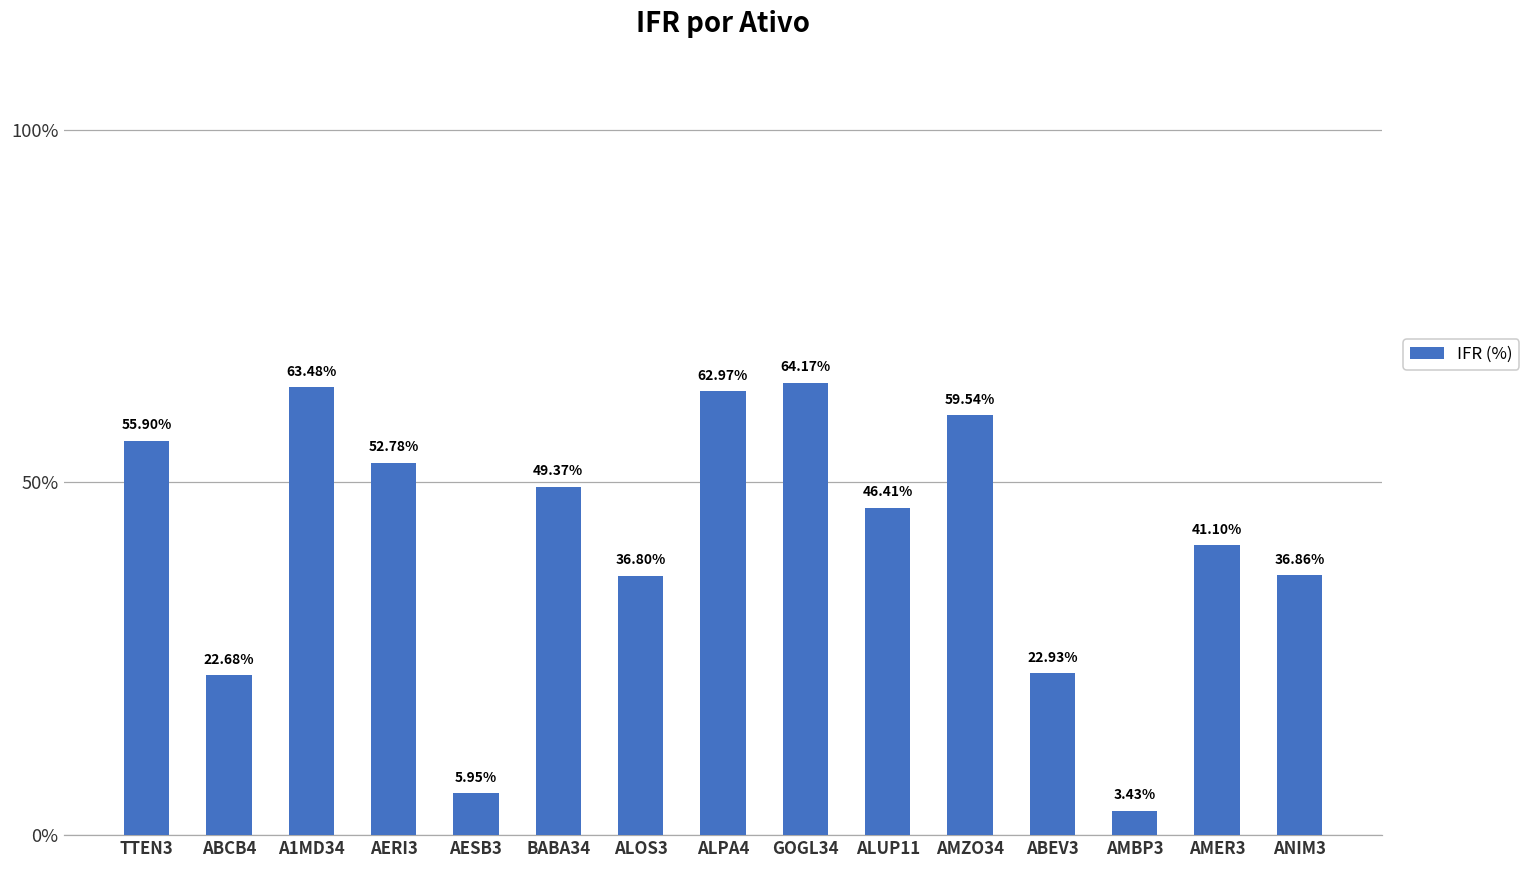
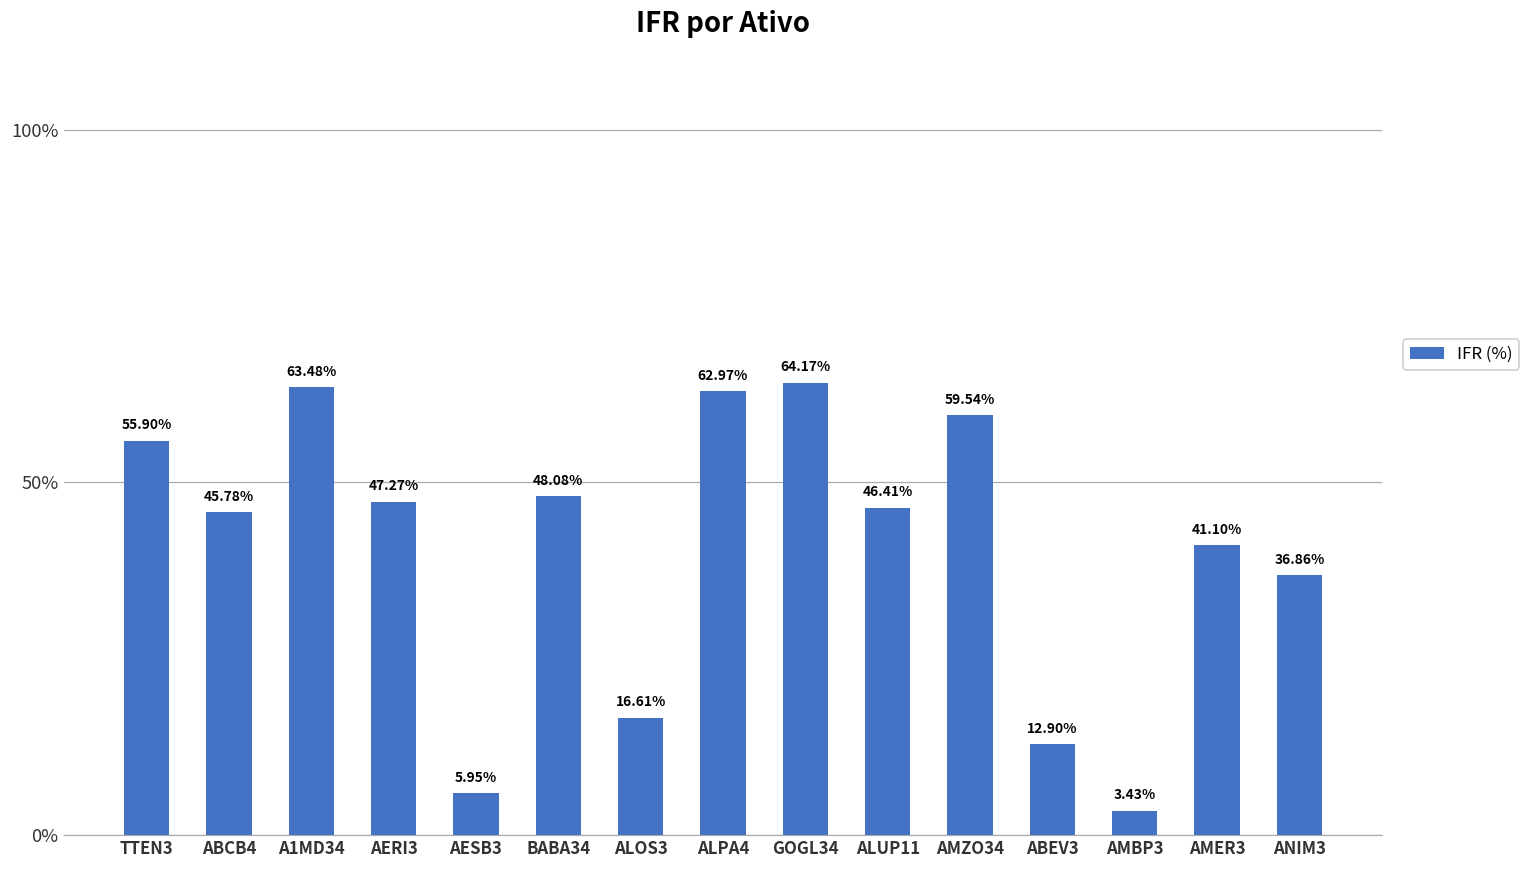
  {
    "TTEN3": "55.90%",
-   "ABCB4": "22.68%",
+   "ABCB4": "45.78%",
    "A1MD34": "63.48%",
-   "AERI3": "52.78%",
+   "AERI3": "47.27%",
    "AESB3": "5.95%",
-   "BABA34": "49.37%",
-   "ALOS3": "36.80%",
+   "BABA34": "48.08%",
+   "ALOS3": "16.61%",
    "ALPA4": "62.97%",
    "GOGL34": "64.17%",
    "ALUP11": "46.41%",
    "AMZO34": "59.54%",
-   "ABEV3": "22.93%",
+   "ABEV3": "12.90%",
    "AMBP3": "3.43%",
    "AMER3": "41.10%",
    "ANIM3": "36.86%"
  }
